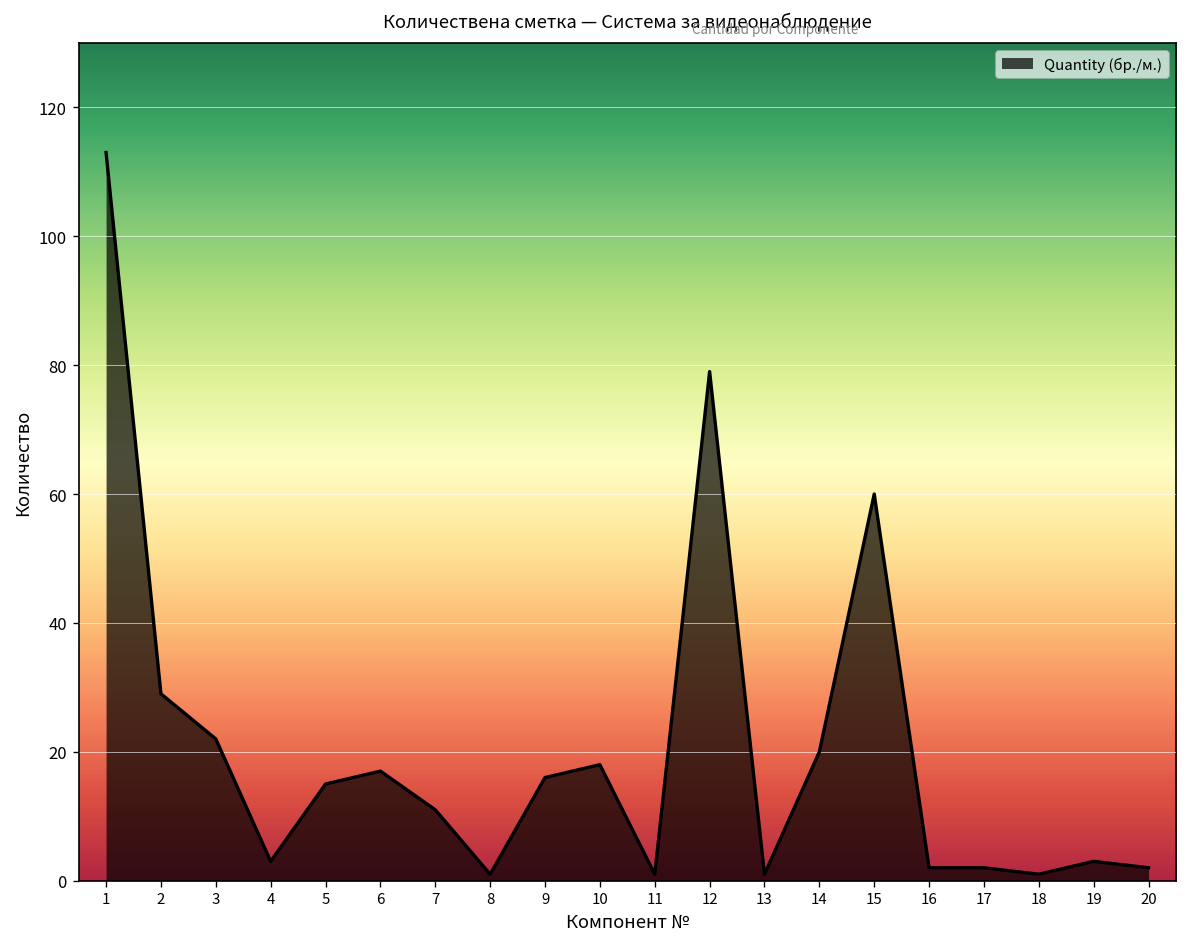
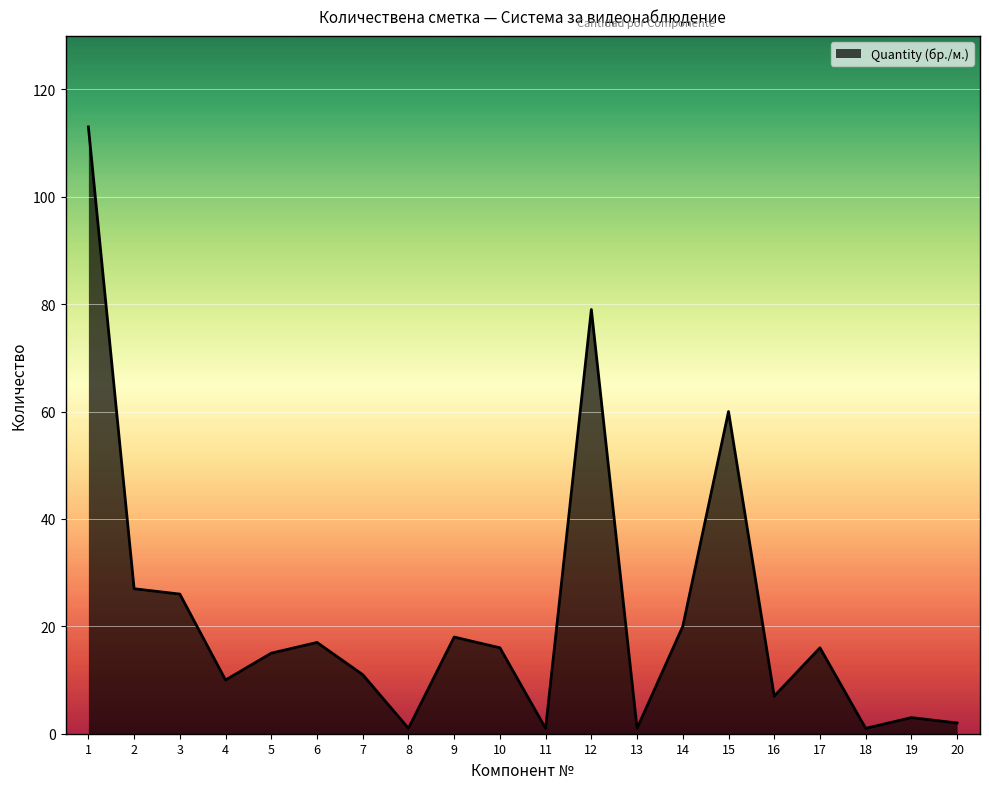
  {
    "1": 113,
-   "2": 29,
-   "3": 22,
-   "4": 3,
+   "2": 27,
+   "3": 26,
+   "4": 10,
    "5": 15,
    "6": 17,
    "7": 11,
    "8": 1,
-   "9": 16,
-   "10": 18,
+   "9": 18,
+   "10": 16,
    "11": 1,
    "12": 79,
    "13": 1,
    "14": 20,
    "15": 60,
-   "16": 2,
-   "17": 2,
+   "16": 7,
+   "17": 16,
    "18": 1,
    "19": 3,
    "20": 2
  }
